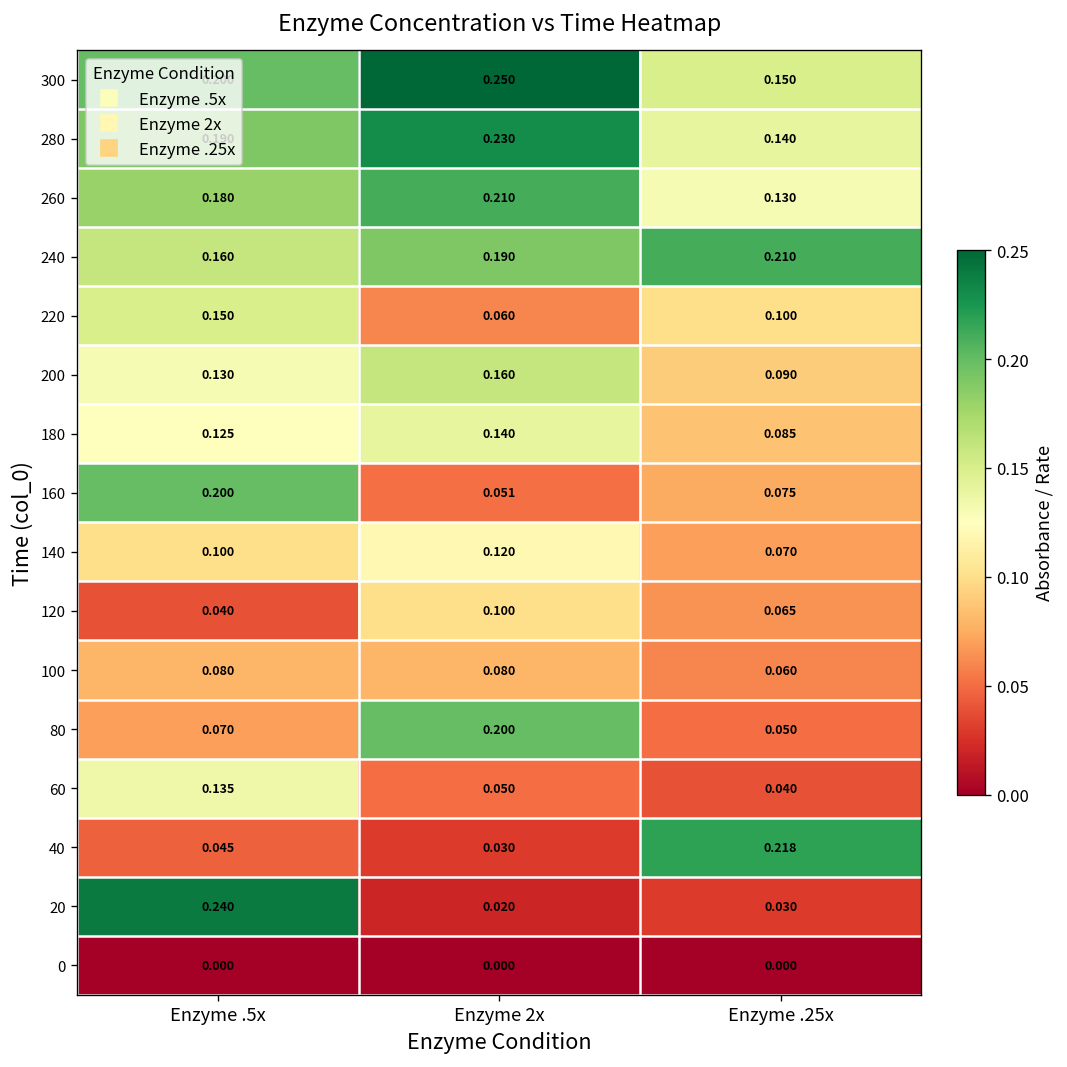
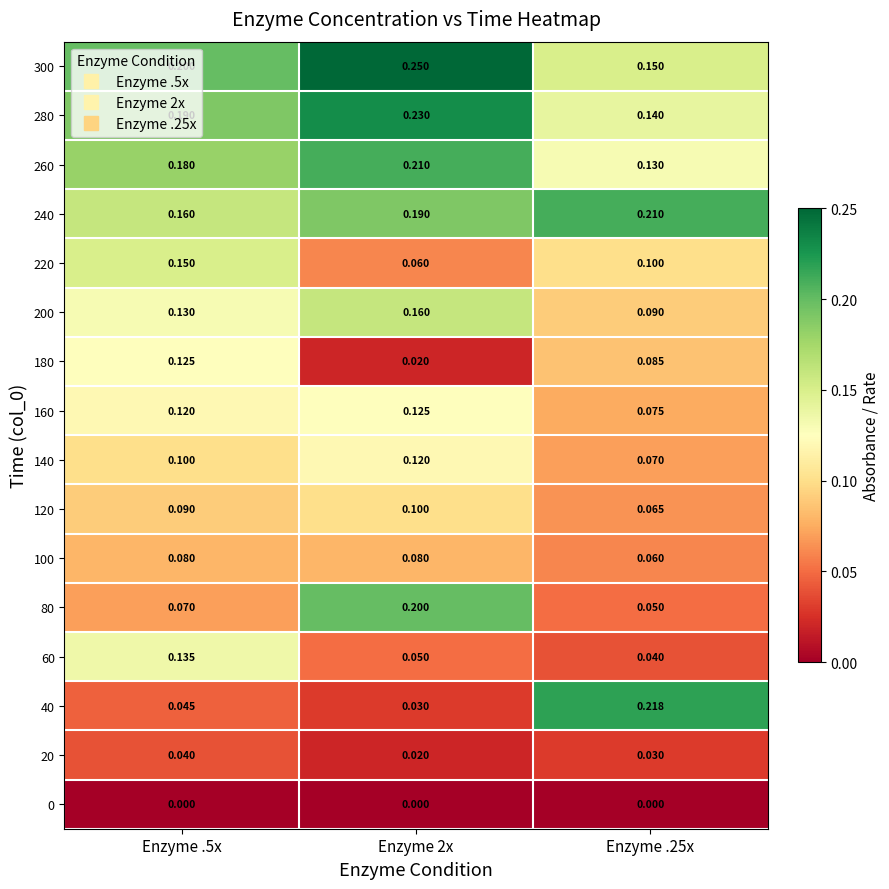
  {
    "300": {
      "Enzyme 2x": 0.250,
      "Enzyme .25x": 0.150
    },
    "280": {
      "Enzyme 2x": 0.230,
      "Enzyme .25x": 0.140
    },
    "260": {
      "Enzyme .5x": 0.180,
      "Enzyme 2x": 0.210,
      "Enzyme .25x": 0.130
    },
    "240": {
      "Enzyme .5x": 0.160,
      "Enzyme 2x": 0.190,
      "Enzyme .25x": 0.210
    },
    "220": {
      "Enzyme .5x": 0.150,
      "Enzyme 2x": 0.060,
      "Enzyme .25x": 0.100
    },
    "200": {
      "Enzyme .5x": 0.130,
      "Enzyme 2x": 0.160,
      "Enzyme .25x": 0.090
    },
    "180": {
      "Enzyme .5x": 0.125,
-     "Enzyme 2x": 0.140,
+     "Enzyme 2x": 0.020,
      "Enzyme .25x": 0.085
    },
    "160": {
-     "Enzyme .5x": 0.200,
-     "Enzyme 2x": 0.051,
+     "Enzyme .5x": 0.120,
+     "Enzyme 2x": 0.125,
      "Enzyme .25x": 0.075
    },
    "140": {
      "Enzyme .5x": 0.100,
      "Enzyme 2x": 0.120,
      "Enzyme .25x": 0.070
    },
    "120": {
-     "Enzyme .5x": 0.040,
+     "Enzyme .5x": 0.090,
      "Enzyme 2x": 0.100,
      "Enzyme .25x": 0.065
    },
    "100": {
      "Enzyme .5x": 0.080,
      "Enzyme 2x": 0.080,
      "Enzyme .25x": 0.060
    },
    "80": {
      "Enzyme .5x": 0.070,
      "Enzyme 2x": 0.200,
      "Enzyme .25x": 0.050
    },
    "60": {
      "Enzyme .5x": 0.135,
      "Enzyme 2x": 0.050,
      "Enzyme .25x": 0.040
    },
    "40": {
      "Enzyme .5x": 0.045,
      "Enzyme 2x": 0.030,
      "Enzyme .25x": 0.218
    },
    "20": {
-     "Enzyme .5x": 0.240,
+     "Enzyme .5x": 0.040,
      "Enzyme 2x": 0.020,
      "Enzyme .25x": 0.030
    },
    "0": {
      "Enzyme .5x": 0.000,
      "Enzyme 2x": 0.000,
      "Enzyme .25x": 0.000
    }
  }
